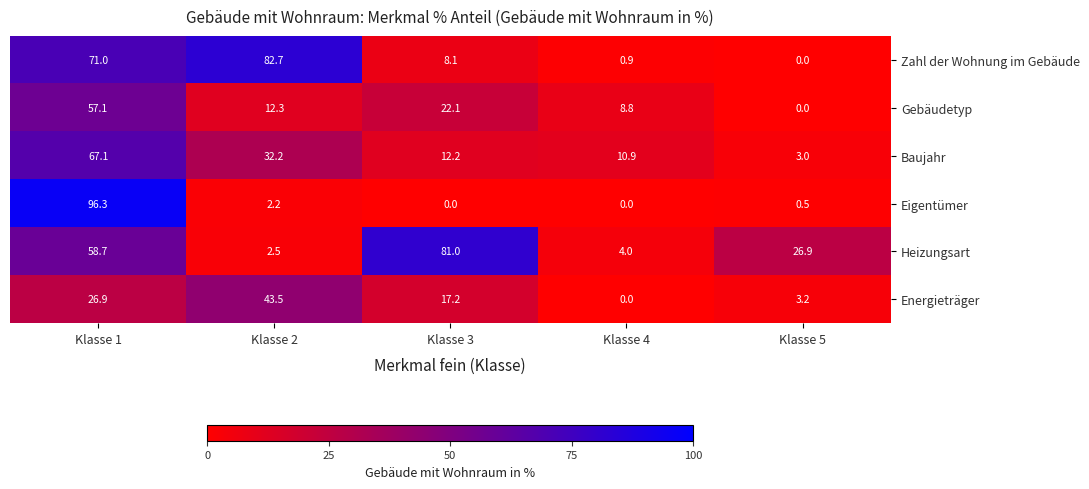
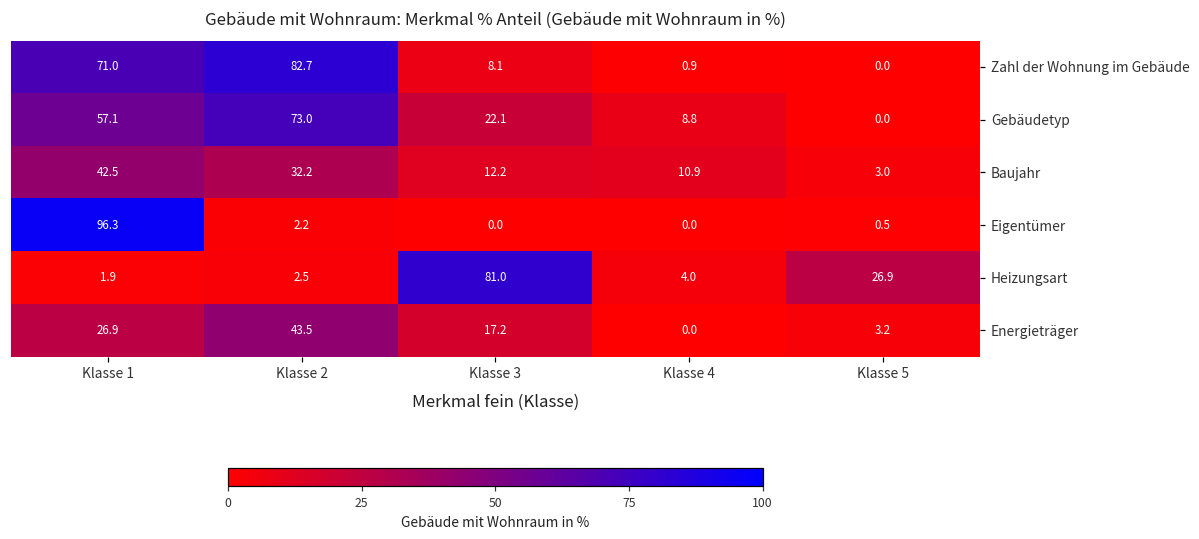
  {
    "Zahl der Wohnung im Gebäude": {
      "Klasse 1": 71.0,
      "Klasse 2": 82.7,
      "Klasse 3": 8.1,
      "Klasse 4": 0.9,
      "Klasse 5": 0.0
    },
    "Gebäudetyp": {
      "Klasse 1": 57.1,
-     "Klasse 2": 12.3,
+     "Klasse 2": 73.0,
      "Klasse 3": 22.1,
      "Klasse 4": 8.8,
      "Klasse 5": 0.0
    },
    "Baujahr": {
-     "Klasse 1": 67.1,
+     "Klasse 1": 42.5,
      "Klasse 2": 32.2,
      "Klasse 3": 12.2,
      "Klasse 4": 10.9,
      "Klasse 5": 3.0
    },
    "Eigentümer": {
      "Klasse 1": 96.3,
      "Klasse 2": 2.2,
      "Klasse 3": 0.0,
      "Klasse 4": 0.0,
      "Klasse 5": 0.5
    },
    "Heizungsart": {
-     "Klasse 1": 58.7,
+     "Klasse 1": 1.9,
      "Klasse 2": 2.5,
      "Klasse 3": 81.0,
      "Klasse 4": 4.0,
      "Klasse 5": 26.9
    },
    "Energieträger": {
      "Klasse 1": 26.9,
      "Klasse 2": 43.5,
      "Klasse 3": 17.2,
      "Klasse 4": 0.0,
      "Klasse 5": 3.2
    }
  }
